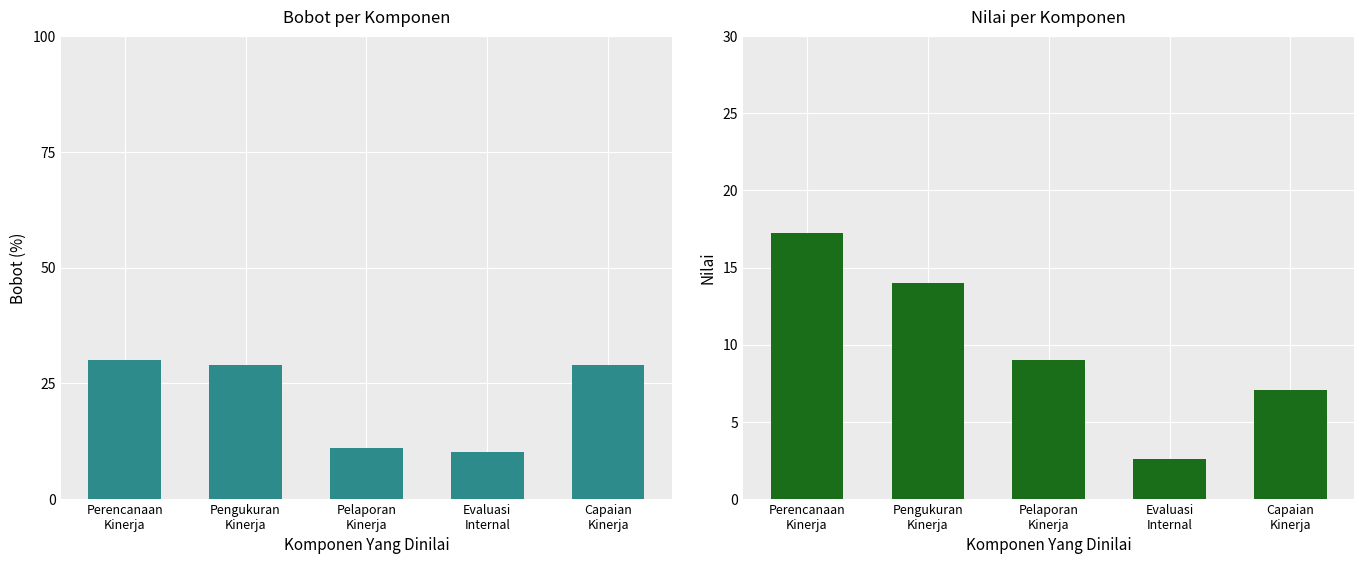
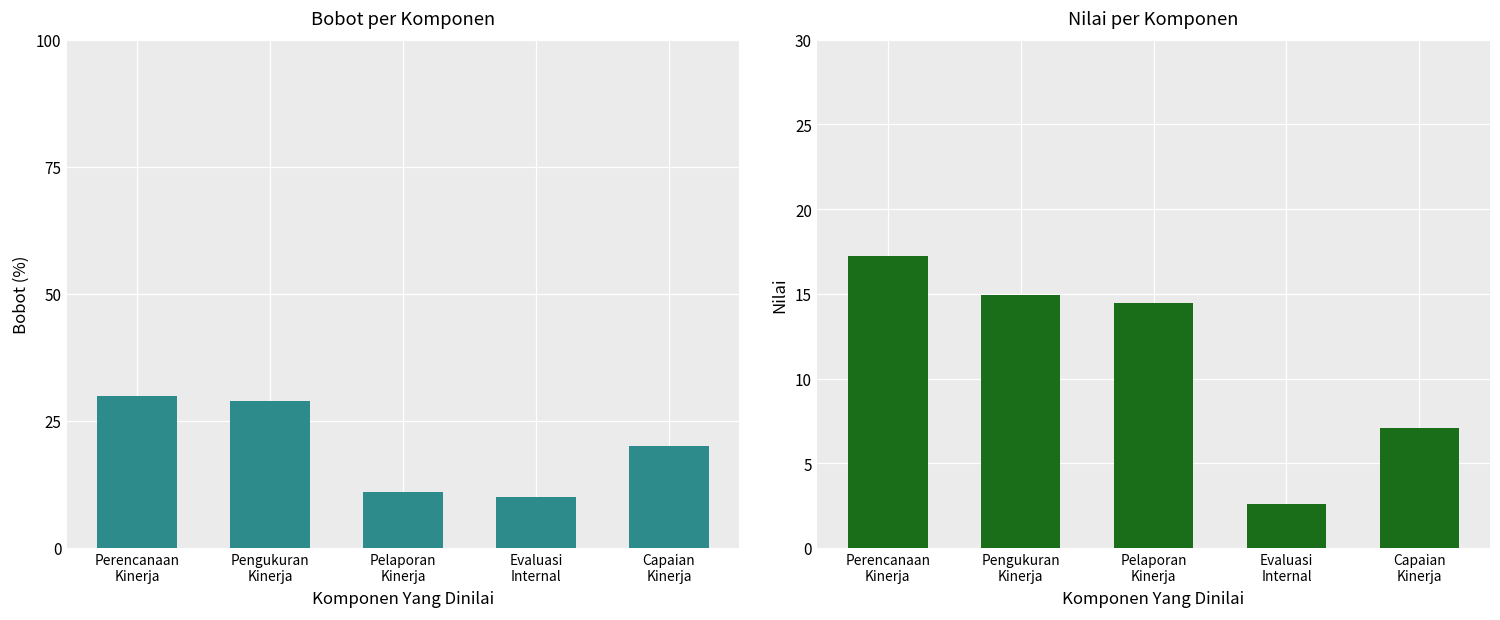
  {
    "Bobot per Komponen": {
      "Perencanaan Kinerja": 30,
      "Pengukuran Kinerja": 29,
      "Pelaporan Kinerja": 11,
      "Evaluasi Internal": 10,
-     "Capaian Kinerja": 29
+     "Capaian Kinerja": 20
    },
    "Nilai per Komponen": {
      "Perencanaan Kinerja": 17.2,
-     "Pengukuran Kinerja": 14.0,
-     "Pelaporan Kinerja": 9.0,
+     "Pengukuran Kinerja": 14.9,
+     "Pelaporan Kinerja": 14.5,
      "Evaluasi Internal": 2.6,
      "Capaian Kinerja": 7.1
    }
  }
